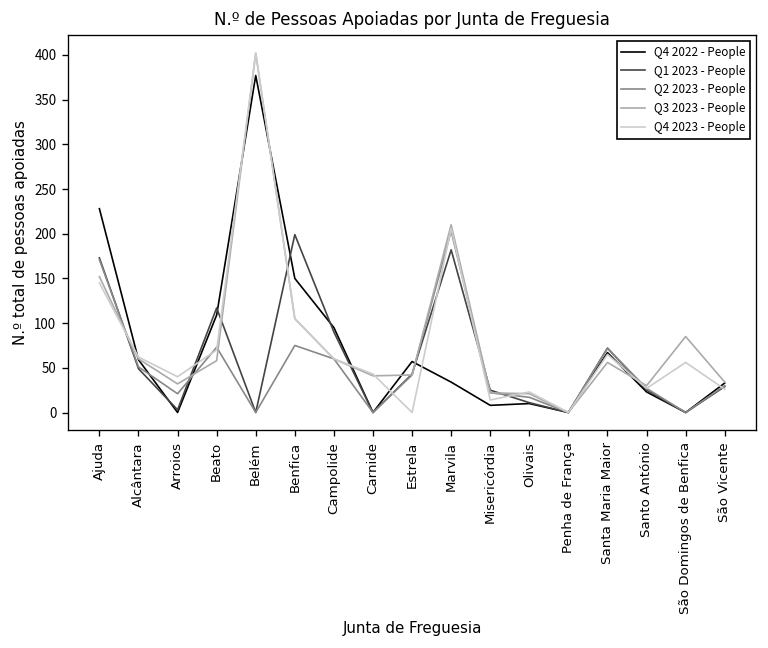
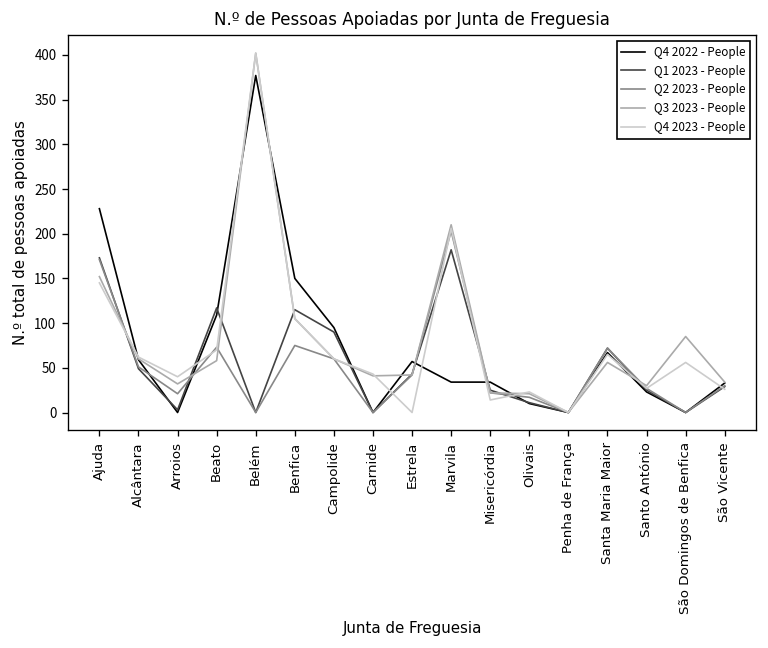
  {
    "Q4 2022 - People": {
      "Ajuda": 230,
      "Beato": 110,
      "Belém": 380,
      "Benfica": 150,
      "Campolide": 100,
      "Estrela": 60,
      "Marvila": 30,
-     "Misericórdia": 10
+     "Misericórdia": 30
    },
    "Q1 2023 - People": {
      "Beato": 120,
-     "Benfica": 200,
+     "Benfica": 120,
      "Campolide": 90,
      "Marvila": 180
    }
  }
